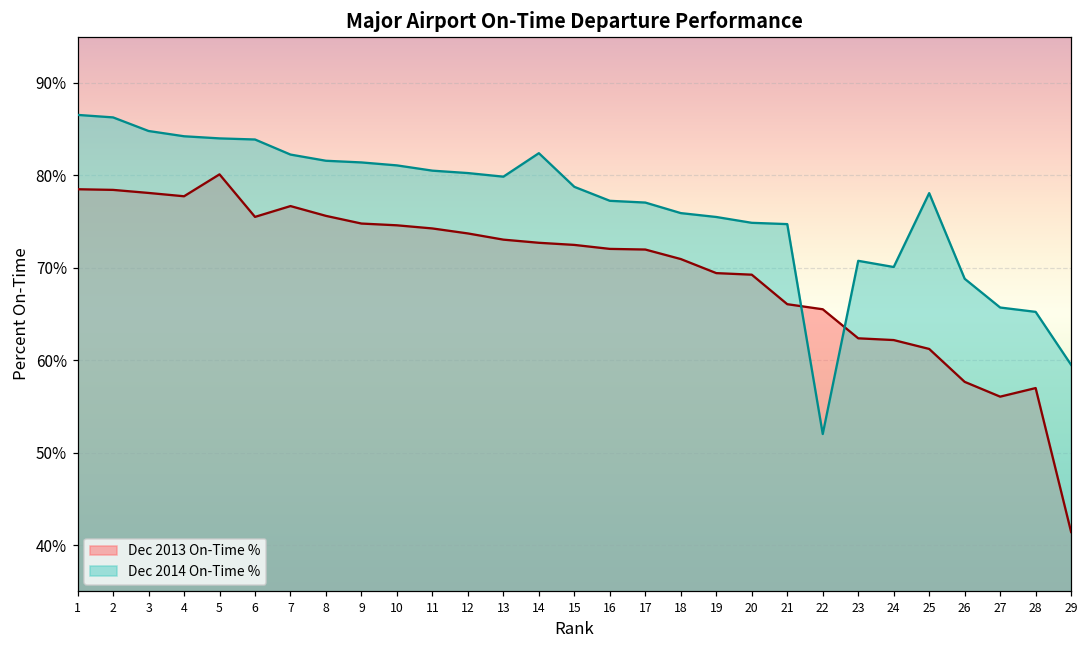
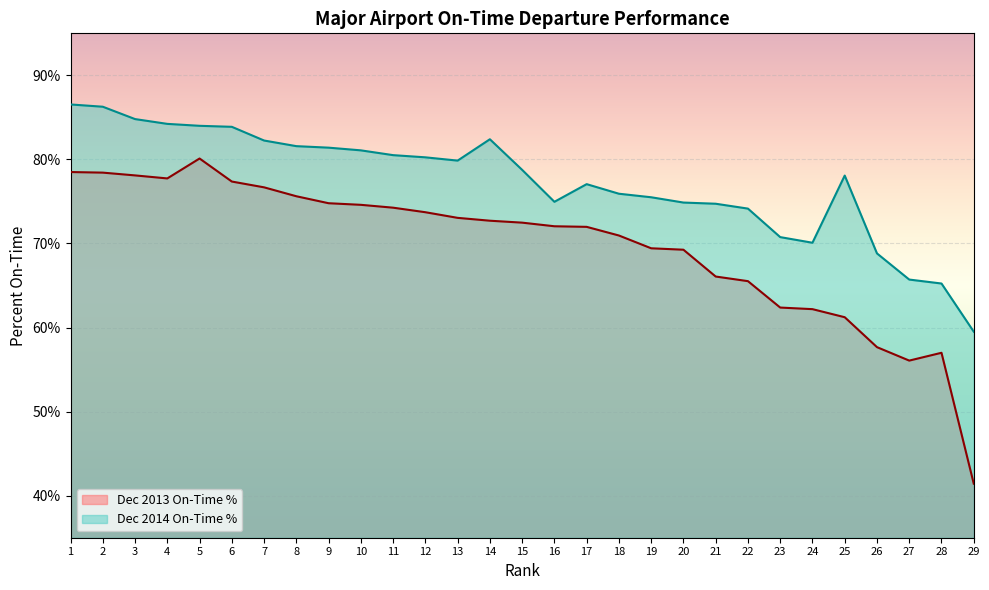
  {
    "Dec 2013 On-Time %": {
      "1": "79%",
      "2": "78%",
      "3": "78%",
      "4": "78%",
      "5": "80%",
-     "6": "76%",
+     "6": "77%",
      "7": "77%",
      "8": "76%",
      "9": "75%",
      "10": "75%",
      "11": "74%",
      "12": "74%",
      "13": "73%",
      "14": "73%",
      "15": "72%",
      "16": "72%",
      "17": "72%",
      "18": "71%",
      "19": "69%",
      "20": "69%",
      "21": "66%",
      "22": "66%",
      "23": "62%",
      "24": "62%",
      "25": "61%",
      "26": "58%",
      "27": "56%",
      "28": "57%",
      "29": "41%"
    },
    "Dec 2014 On-Time %": {
      "1": "87%",
      "2": "86%",
      "3": "85%",
      "4": "84%",
      "5": "84%",
      "6": "84%",
      "7": "82%",
      "8": "82%",
      "9": "81%",
      "10": "81%",
      "11": "81%",
      "12": "80%",
      "13": "80%",
      "14": "82%",
      "15": "79%",
-     "16": "77%",
+     "16": "75%",
      "17": "77%",
      "18": "76%",
      "19": "76%",
      "20": "75%",
      "21": "75%",
-     "22": "52%",
+     "22": "74%",
      "23": "71%",
      "24": "70%",
      "25": "78%",
      "26": "69%",
      "27": "66%",
      "28": "65%",
      "29": "60%"
    }
  }
